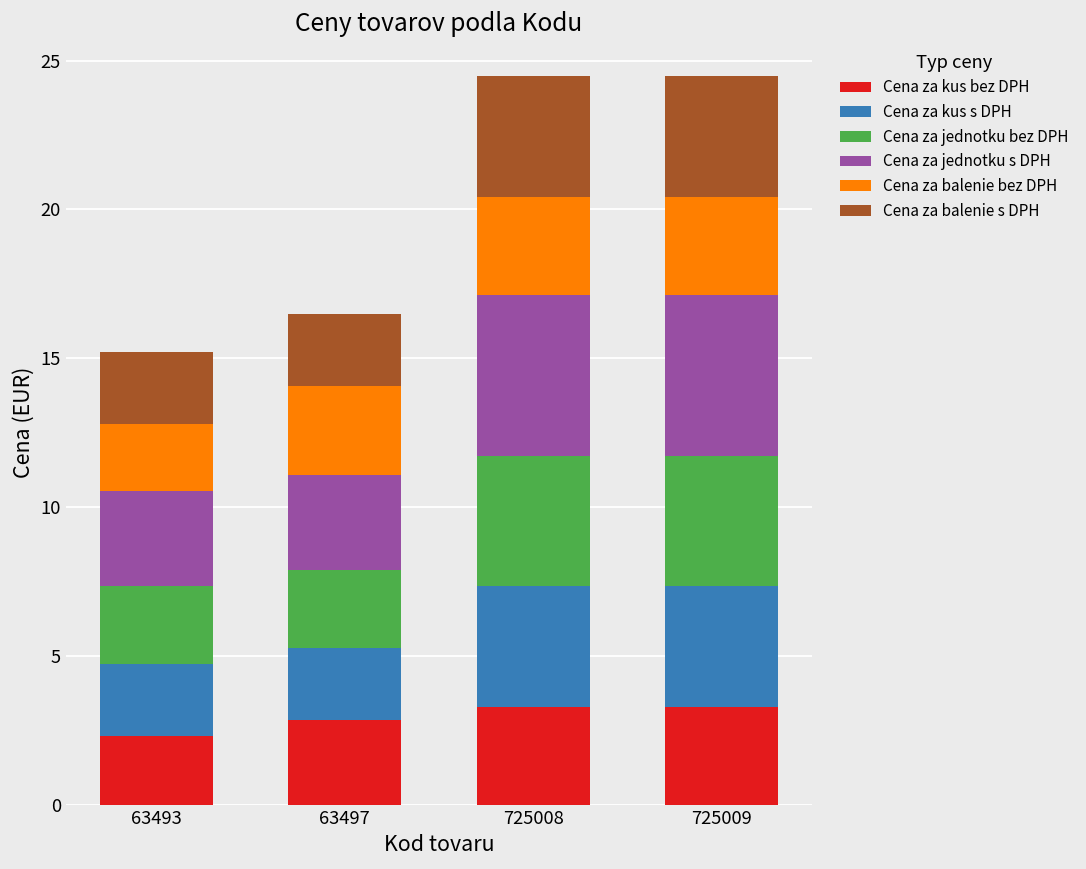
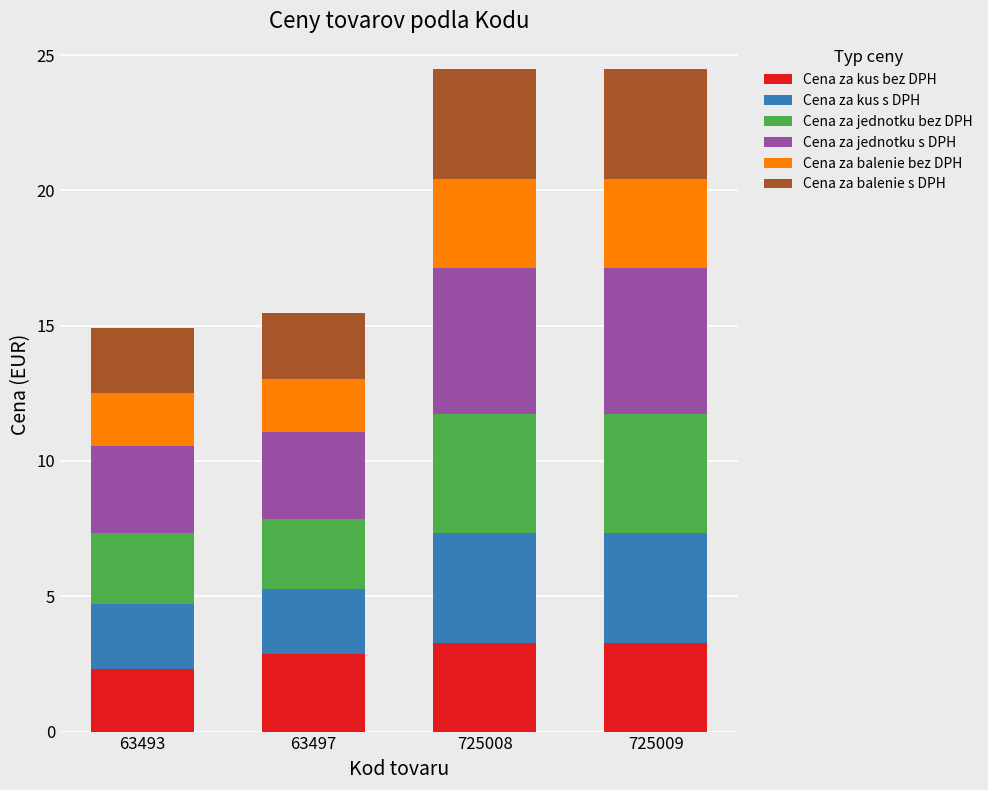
  {
    "Cena za kus bez DPH": {
      "63493": 2.3,
      "63497": 2.9,
      "725008": 3.3,
      "725009": 3.3
    },
    "Cena za kus s DPH": {
      "63493": 2.4,
      "63497": 2.4,
      "725008": 4.0,
      "725009": 4.0
    },
    "Cena za jednotku bez DPH": {
      "63493": 2.6,
      "63497": 2.6,
      "725008": 4.4,
      "725009": 4.4
    },
    "Cena za jednotku s DPH": {
      "63493": 3.2,
      "63497": 3.2,
      "725008": 5.4,
      "725009": 5.4
    },
    "Cena za balenie bez DPH": {
-     "63493": 2.3,
-     "63497": 3.0,
+     "63493": 2.0,
+     "63497": 2.0,
      "725008": 3.3,
      "725009": 3.3
    },
    "Cena za balenie s DPH": {
      "63493": 2.4,
      "63497": 2.4,
      "725008": 4.0,
      "725009": 4.0
    }
  }
